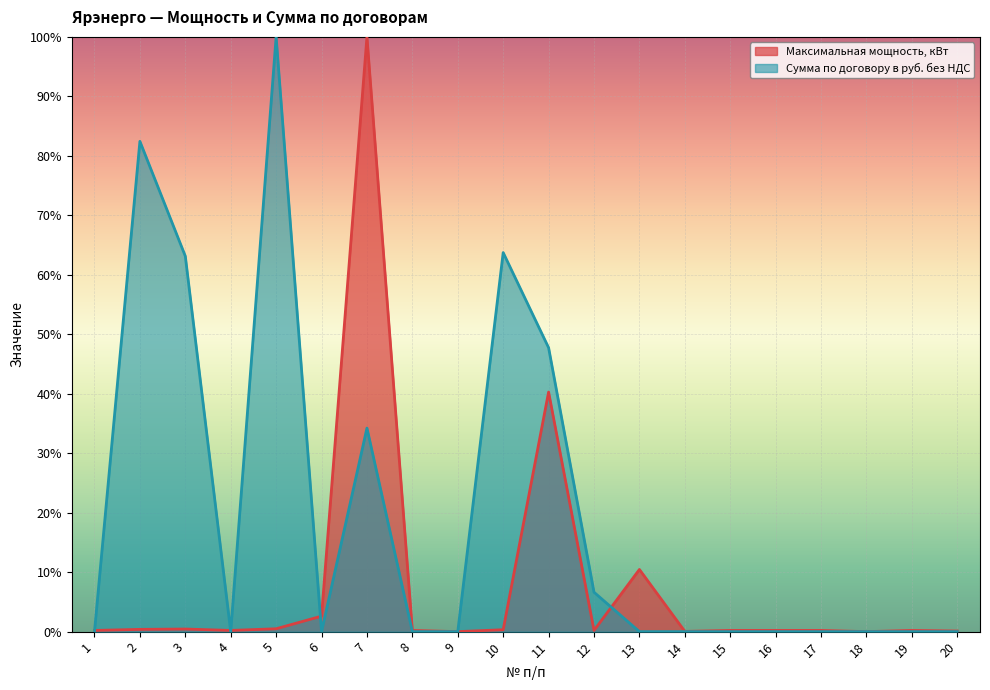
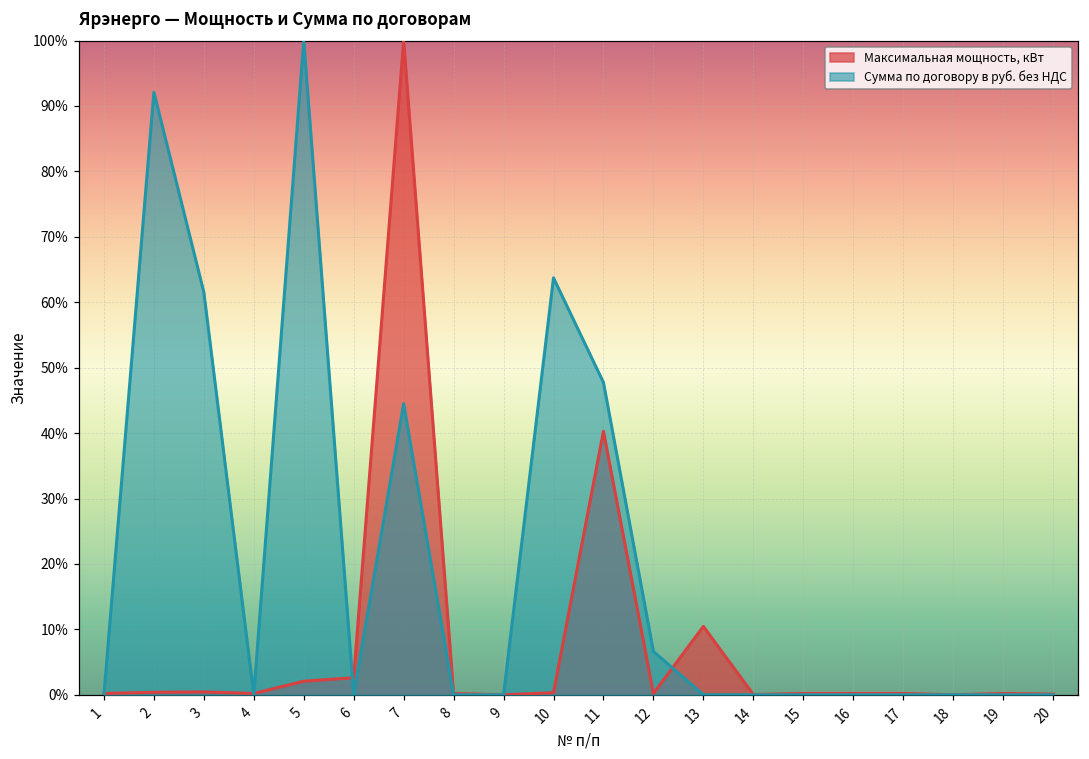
  {
    "Максимальная мощность, кВт": {
      "2": "0%",
      "3": "0%",
-     "5": "0%",
+     "5": "2%",
      "6": "3%",
      "7": "100%",
      "10": "0%",
      "11": "40%",
      "12": "0%",
      "13": "10%"
    },
    "Сумма по договору в руб. без НДС": {
-     "2": "82%",
-     "3": "63%",
+     "2": "92%",
+     "3": "62%",
      "5": "100%",
      "6": "0%",
-     "7": "34%",
+     "7": "44%",
      "10": "64%",
      "11": "48%",
      "12": "7%",
      "13": "0%"
    }
  }
